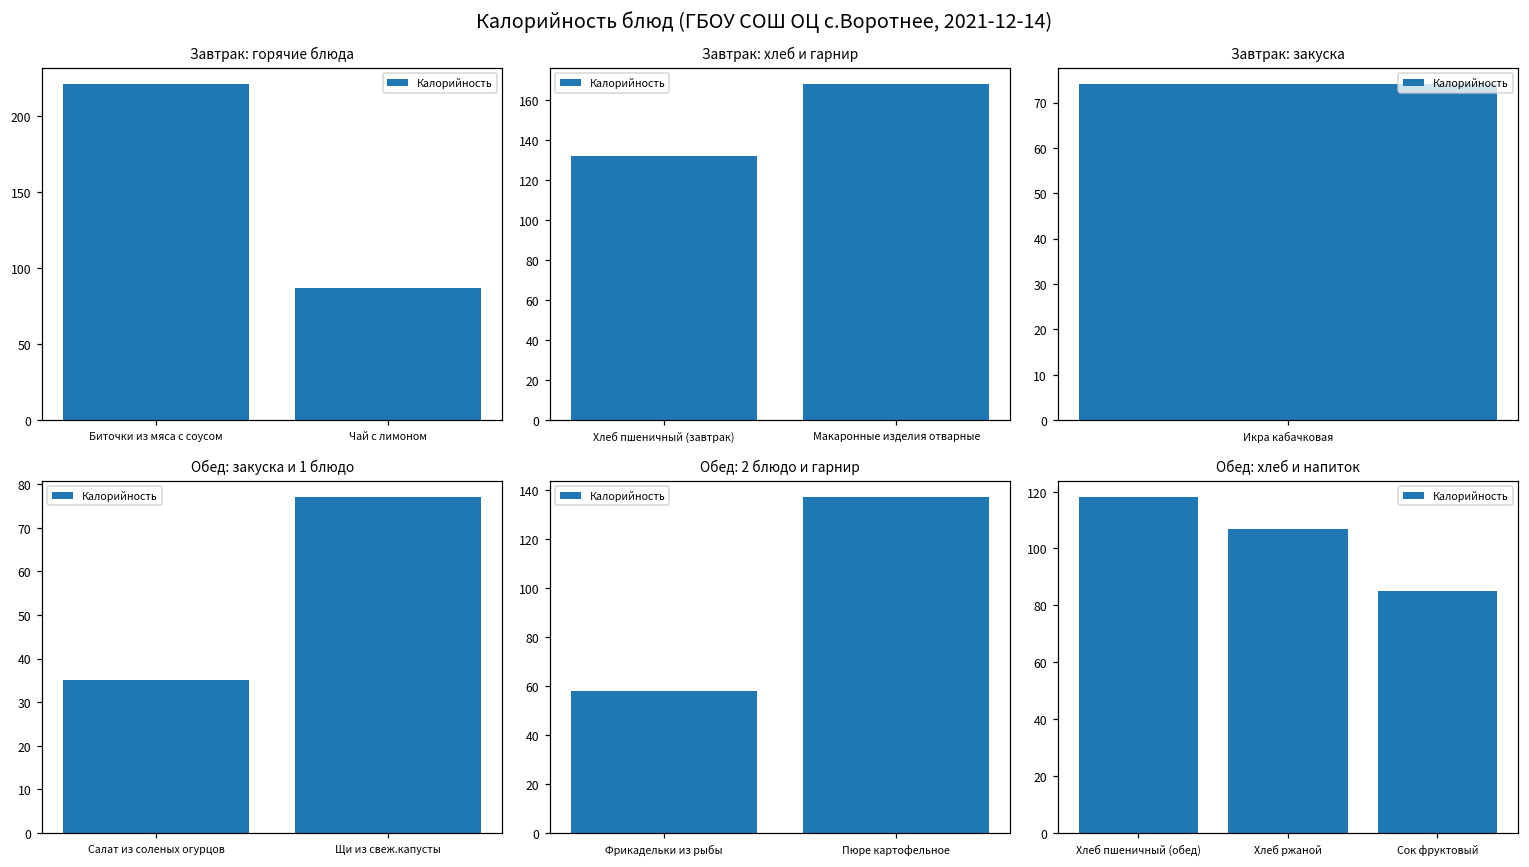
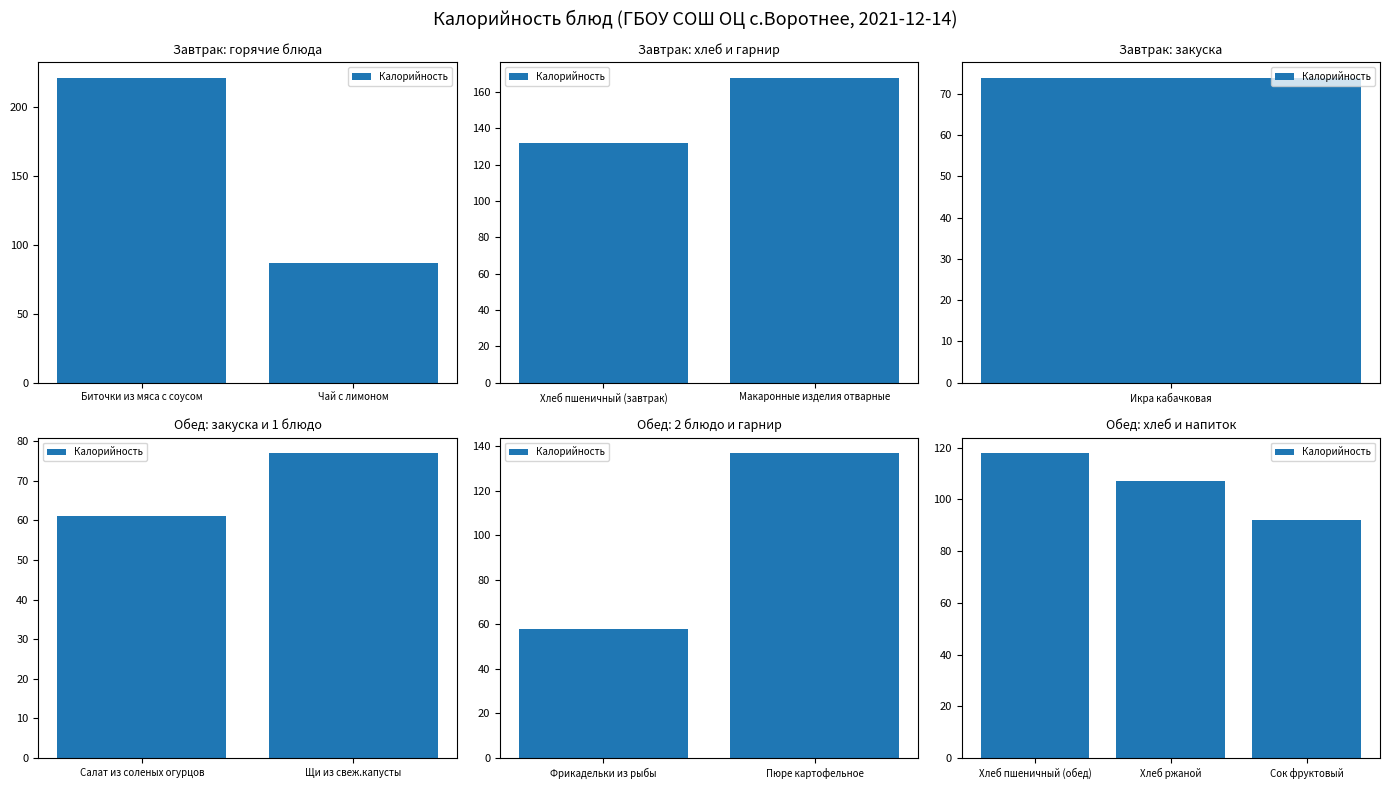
  {
    "Завтрак: горячие блюда": {
      "Биточки из мяса с соусом": 221,
      "Чай с лимоном": 87
    },
    "Завтрак: хлеб и гарнир": {
      "Хлеб пшеничный (завтрак)": 132,
      "Макаронные изделия отварные": 168
    },
    "Завтрак: закуска": {
      "Икра кабачковая": 74
    },
    "Обед: закуска и 1 блюдо": {
-     "Салат из соленых огурцов": 35,
+     "Салат из соленых огурцов": 61,
      "Щи из свеж.капусты": 77
    },
    "Обед: 2 блюдо и гарнир": {
      "Фрикадельки из рыбы": 58,
      "Пюре картофельное": 137
    },
    "Обед: хлеб и напиток": {
      "Хлеб пшеничный (обед)": 118,
      "Хлеб ржаной": 107,
-     "Сок фруктовый": 85
+     "Сок фруктовый": 92
    }
  }
